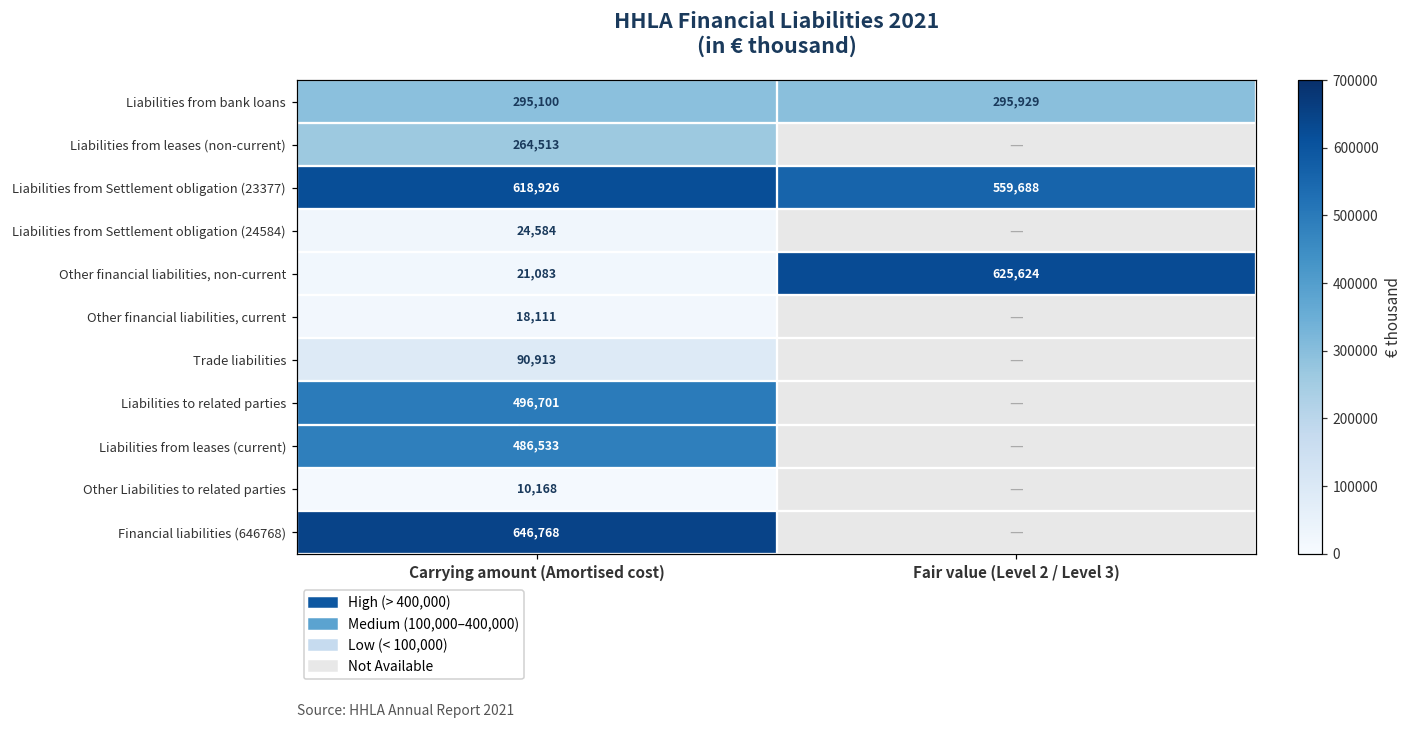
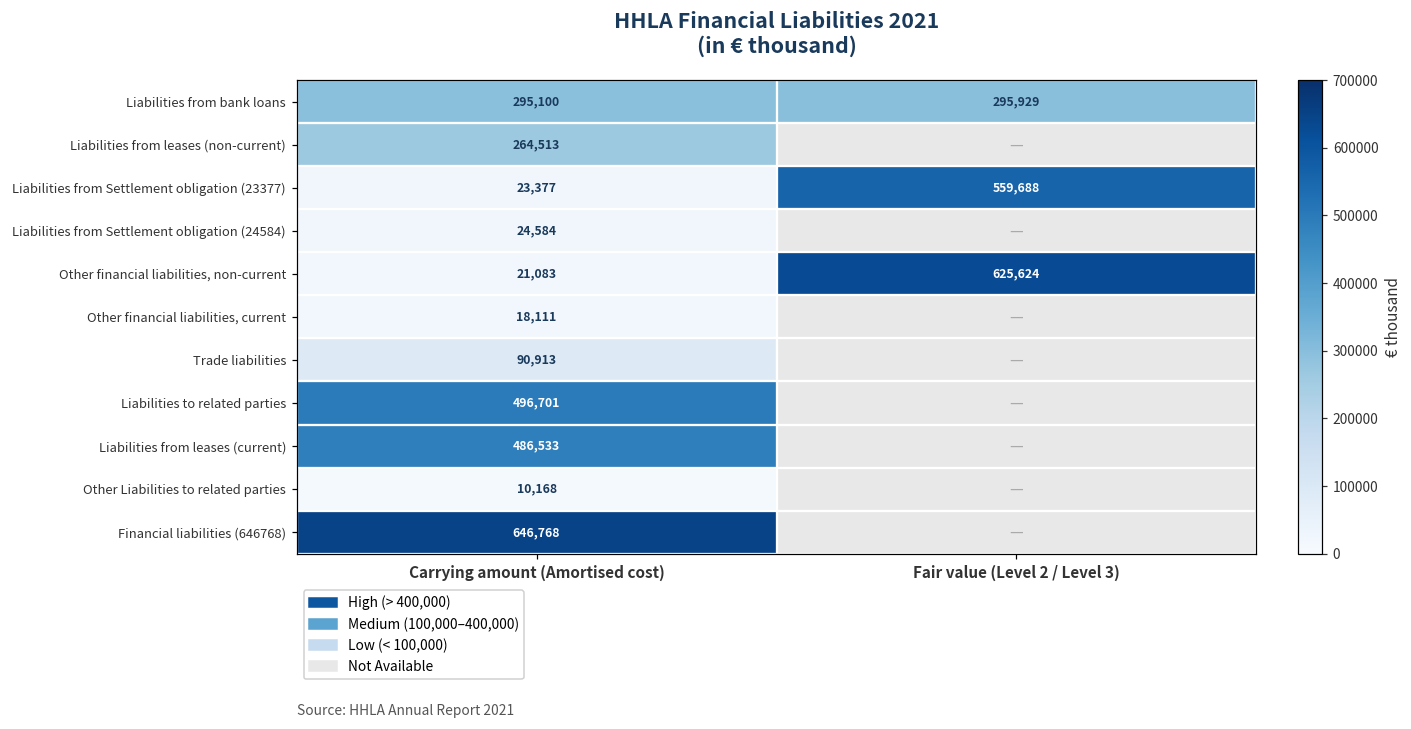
  {
    "Liabilities from bank loans": {
      "Carrying amount (Amortised cost)": "295,100",
      "Fair value (Level 2 / Level 3)": "295,929"
    },
    "Liabilities from leases (non-current)": {
      "Carrying amount (Amortised cost)": "264,513"
    },
    "Liabilities from Settlement obligation (23377)": {
-     "Carrying amount (Amortised cost)": "618,926",
+     "Carrying amount (Amortised cost)": "23,377",
      "Fair value (Level 2 / Level 3)": "559,688"
    },
    "Liabilities from Settlement obligation (24584)": {
      "Carrying amount (Amortised cost)": "24,584"
    },
    "Other financial liabilities, non-current": {
      "Carrying amount (Amortised cost)": "21,083",
      "Fair value (Level 2 / Level 3)": "625,624"
    },
    "Other financial liabilities, current": {
      "Carrying amount (Amortised cost)": "18,111"
    },
    "Trade liabilities": {
      "Carrying amount (Amortised cost)": "90,913"
    },
    "Liabilities to related parties": {
      "Carrying amount (Amortised cost)": "496,701"
    },
    "Liabilities from leases (current)": {
      "Carrying amount (Amortised cost)": "486,533"
    },
    "Other Liabilities to related parties": {
      "Carrying amount (Amortised cost)": "10,168"
    },
    "Financial liabilities (646768)": {
      "Carrying amount (Amortised cost)": "646,768"
    }
  }
